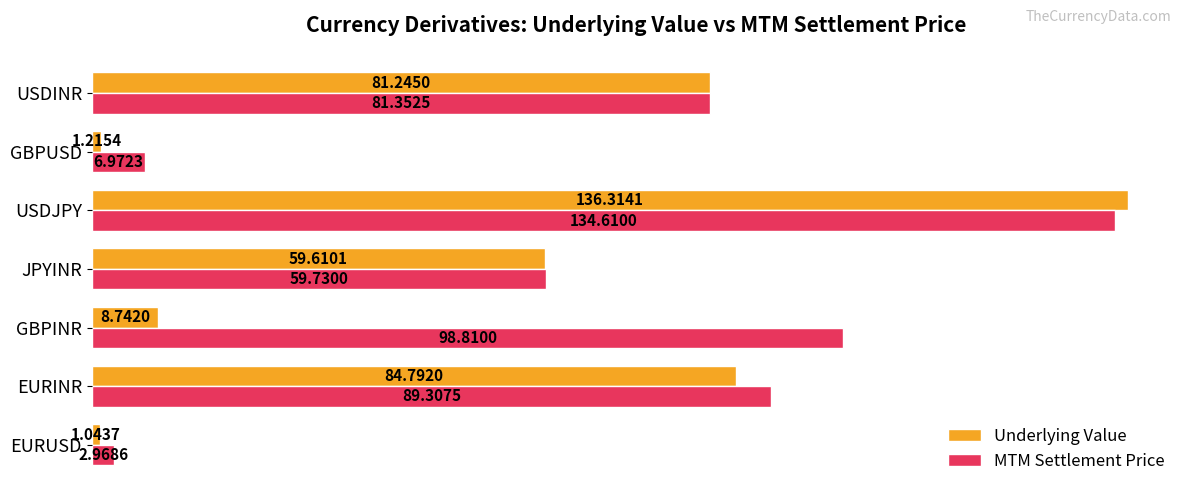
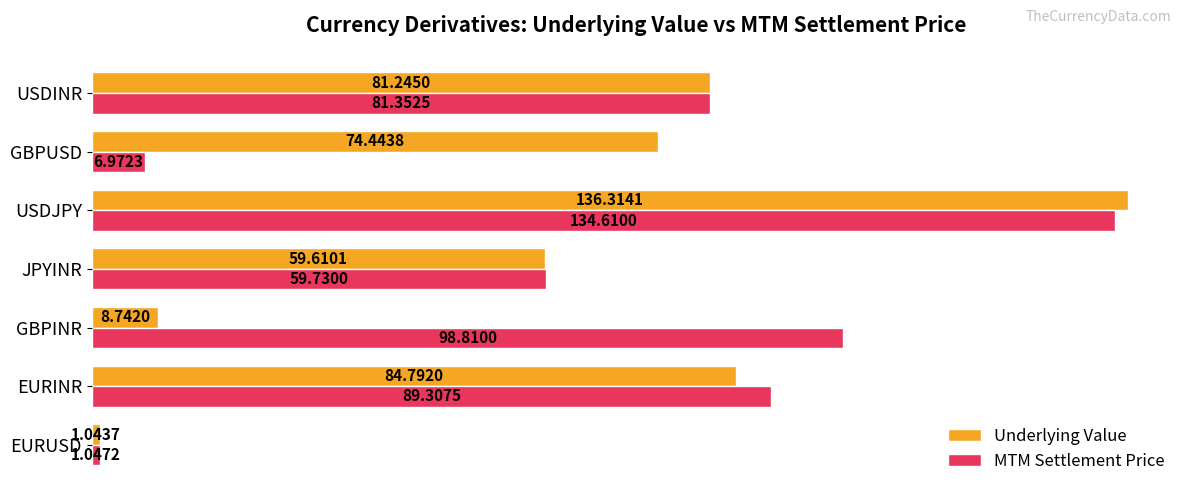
  {
    "Underlying Value": {
      "USDINR": 81.2450,
-     "GBPUSD": 1.2154,
+     "GBPUSD": 74.4438,
      "USDJPY": 136.3141,
      "JPYINR": 59.6101,
      "GBPINR": 8.7420,
      "EURINR": 84.7920,
      "EURUSD": 1.0437
    },
    "MTM Settlement Price": {
      "USDINR": 81.3525,
      "GBPUSD": 6.9723,
      "USDJPY": 134.6100,
      "JPYINR": 59.7300,
      "GBPINR": 98.8100,
      "EURINR": 89.3075,
-     "EURUSD": 2.9686
+     "EURUSD": 1.0472
    }
  }
